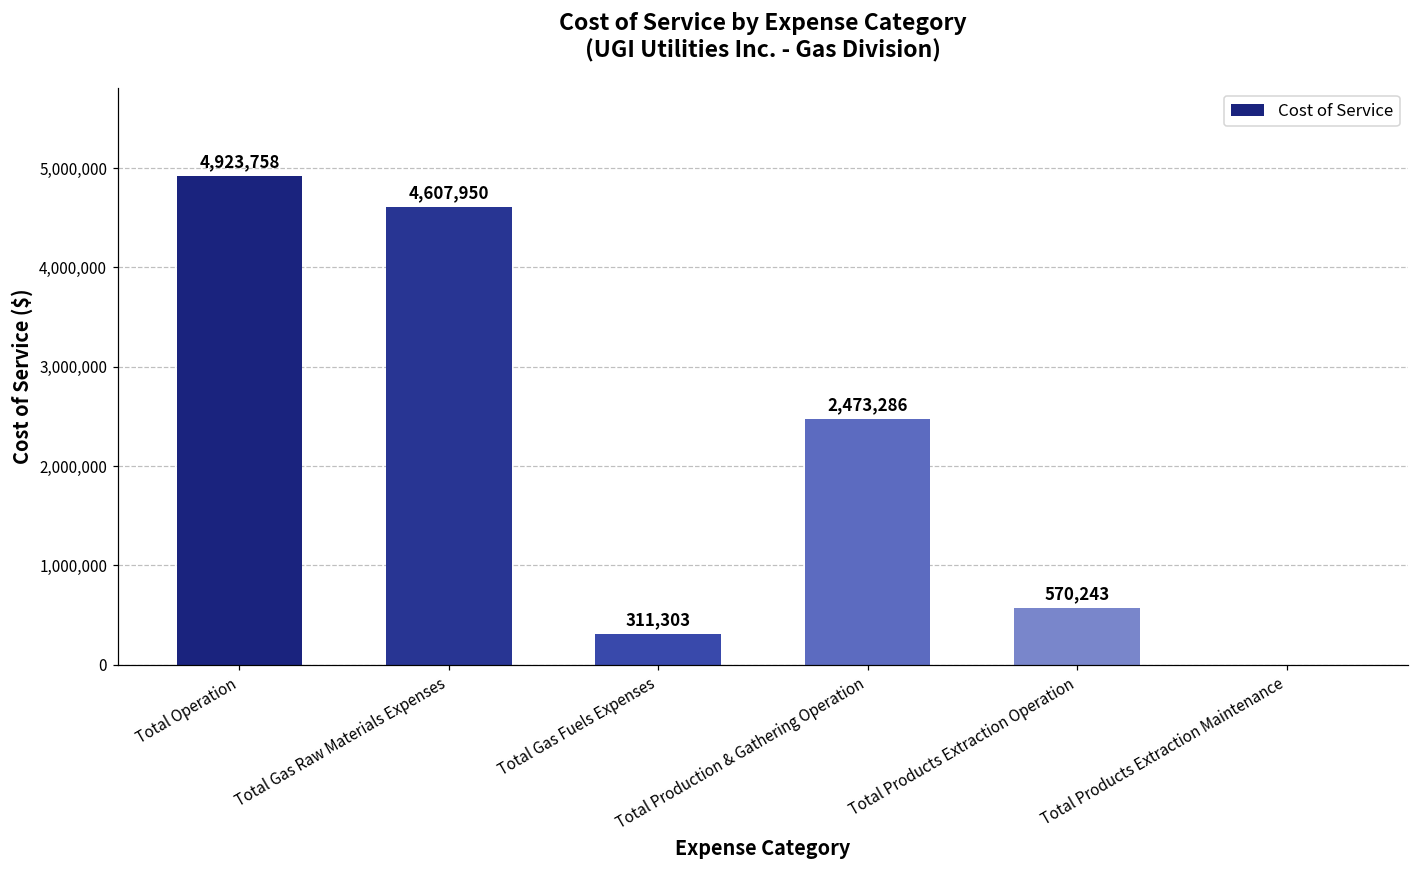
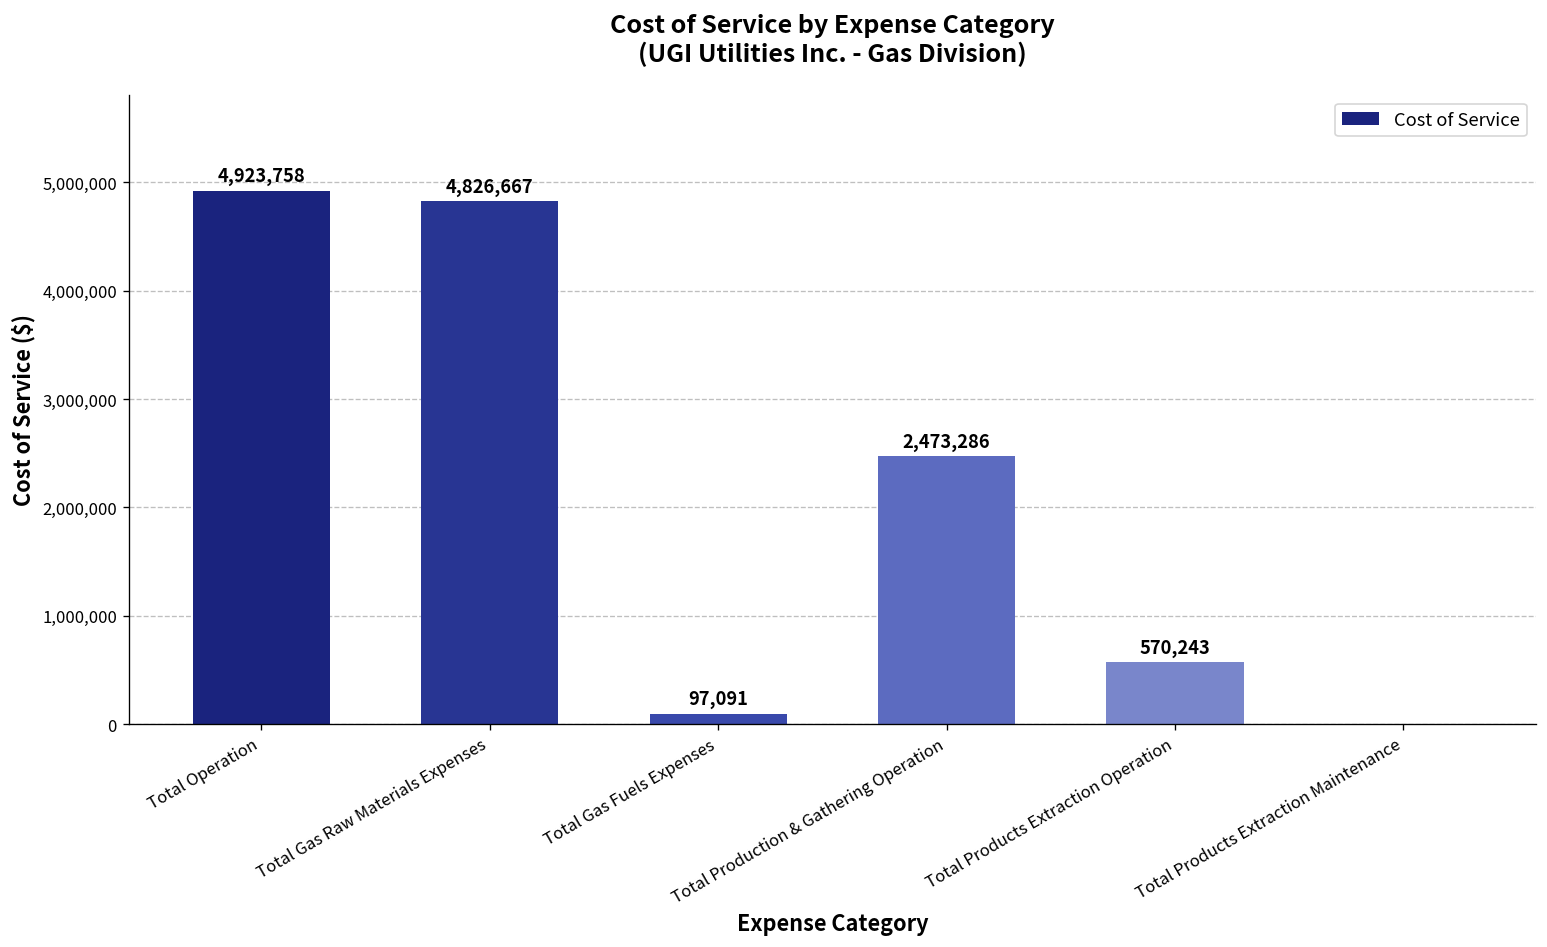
  {
    "Total Operation": "4,923,758",
-   "Total Gas Raw Materials Expenses": "4,607,950",
-   "Total Gas Fuels Expenses": "311,303",
+   "Total Gas Raw Materials Expenses": "4,826,667",
+   "Total Gas Fuels Expenses": "97,091",
    "Total Production & Gathering Operation": "2,473,286",
    "Total Products Extraction Operation": "570,243"
  }
